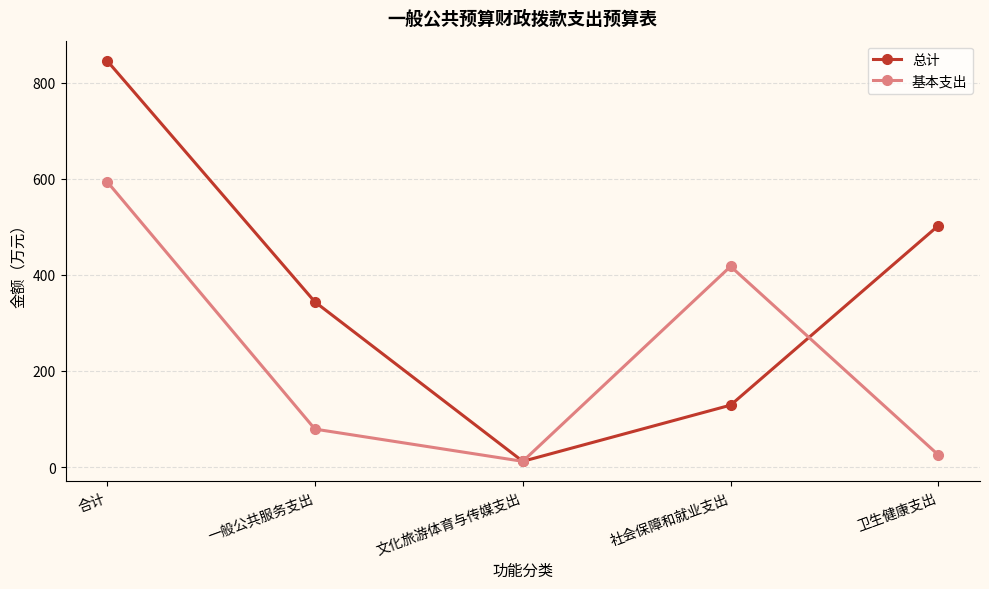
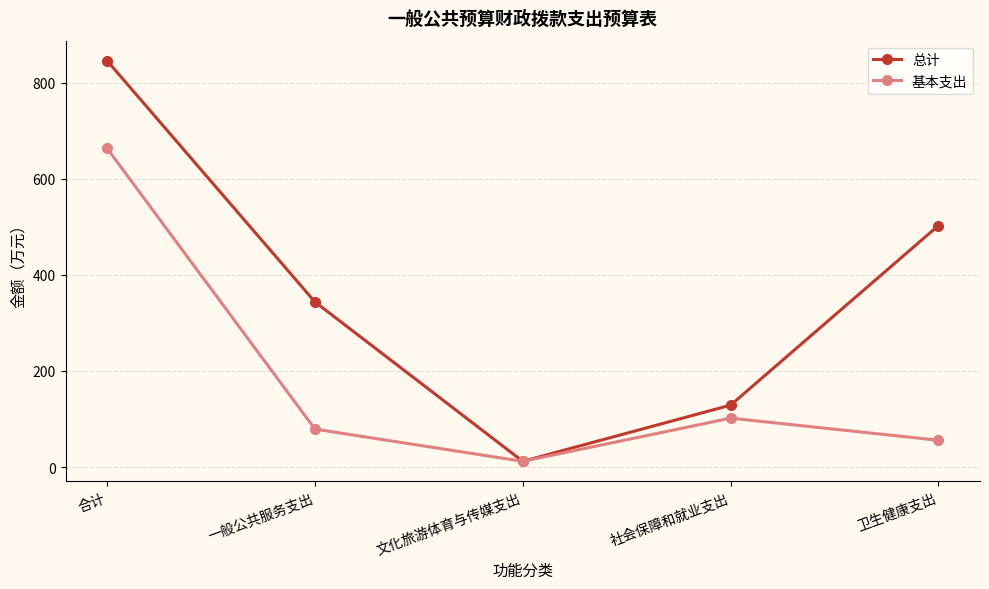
  {
    "总计": {
      "合计": 850,
      "一般公共服务支出": 340,
      "社会保障和就业支出": 130,
      "卫生健康支出": 500
    },
    "基本支出": {
-     "合计": 590,
+     "合计": 660,
      "一般公共服务支出": 80,
-     "社会保障和就业支出": 420,
-     "卫生健康支出": 20
+     "社会保障和就业支出": 100,
+     "卫生健康支出": 60
    }
  }
